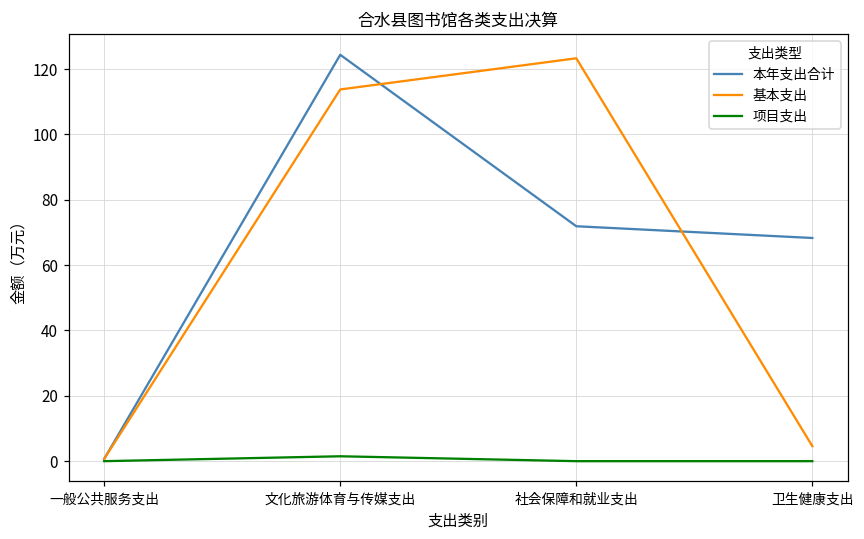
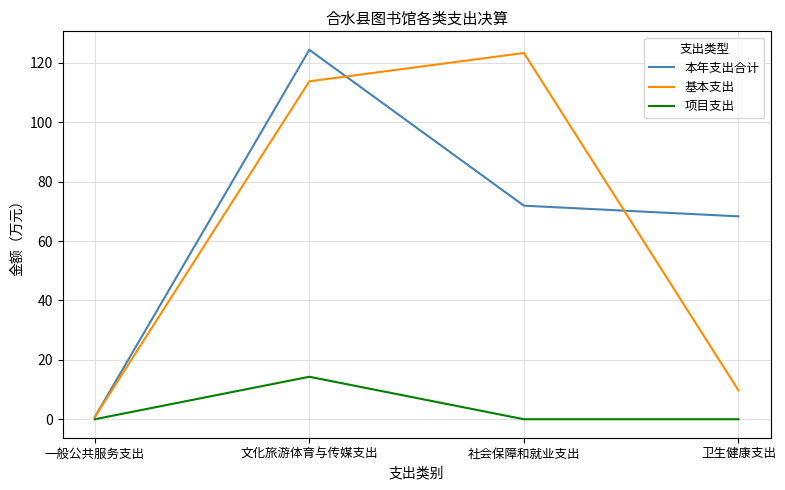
  {
    "本年支出合计": {
      "文化旅游体育与传媒支出": 124,
      "社会保障和就业支出": 72,
      "卫生健康支出": 68
    },
    "基本支出": {
      "文化旅游体育与传媒支出": 114,
      "社会保障和就业支出": 123,
-     "卫生健康支出": 5
+     "卫生健康支出": 10
    },
    "项目支出": {
-     "文化旅游体育与传媒支出": 2,
+     "文化旅游体育与传媒支出": 14,
      "社会保障和就业支出": 0,
      "卫生健康支出": 0
    }
  }
